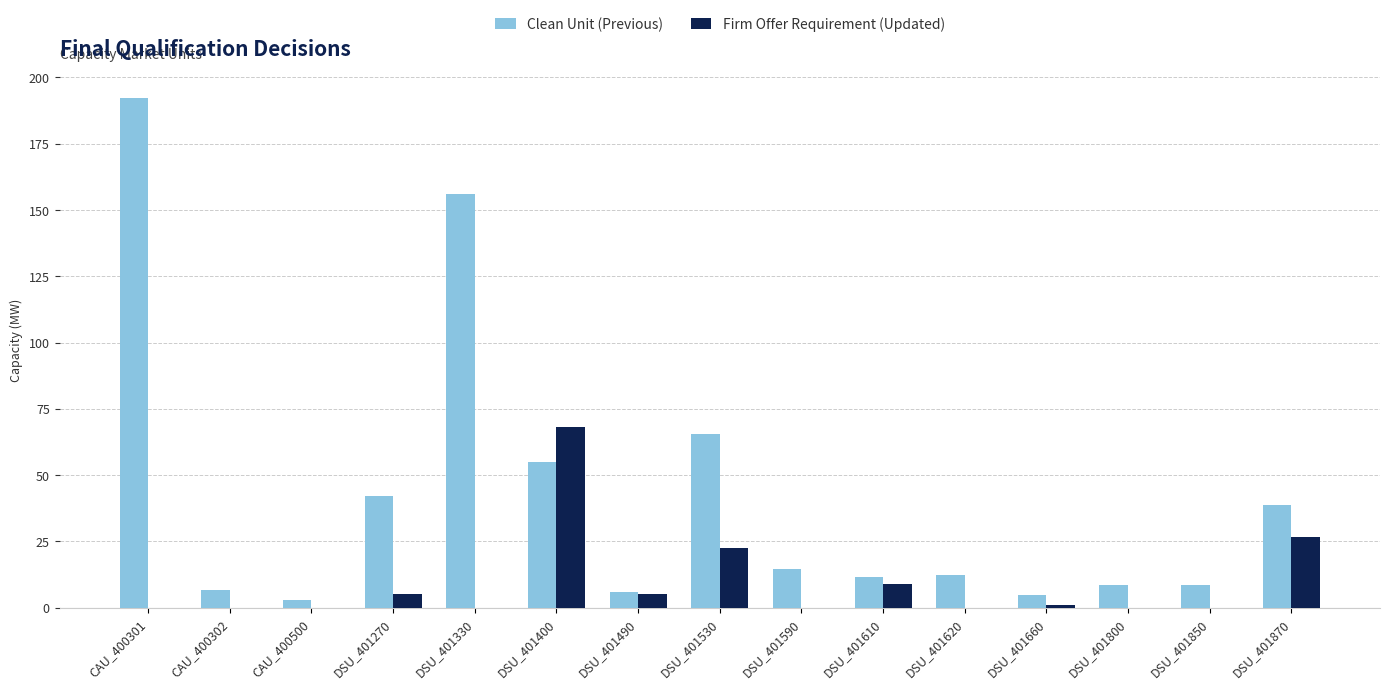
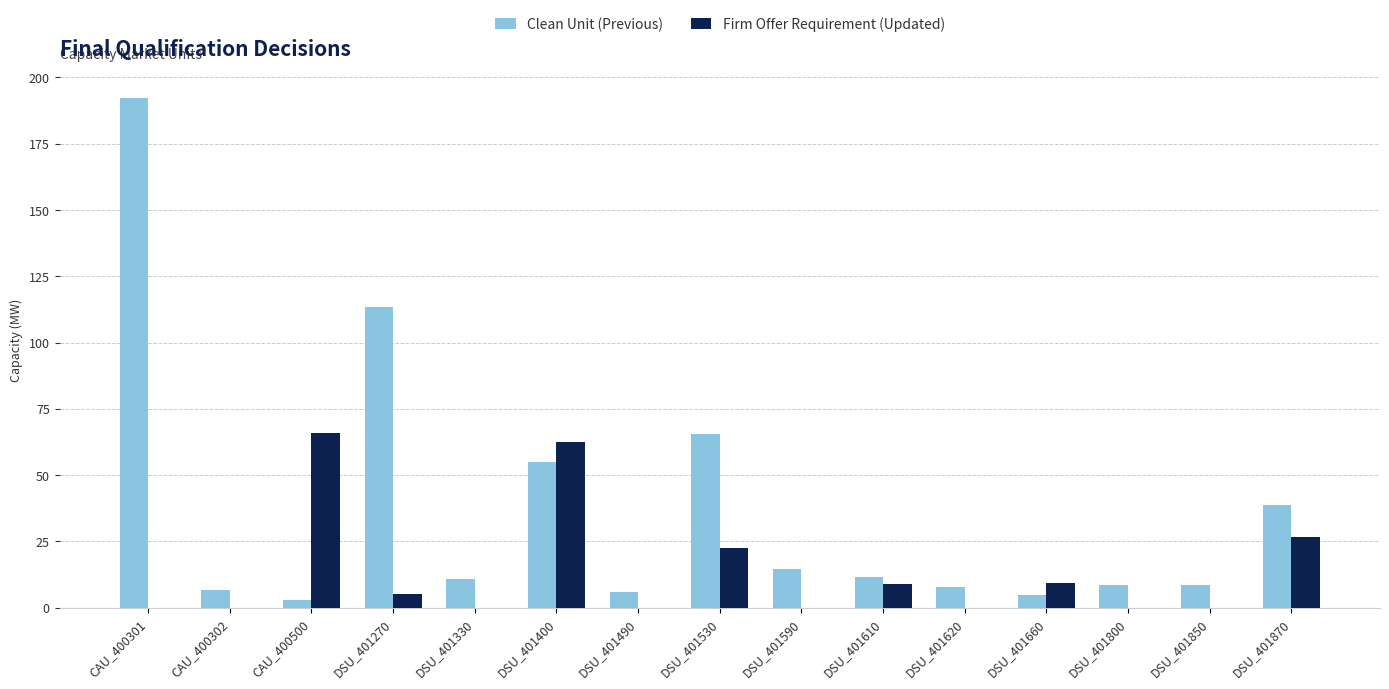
  {
    "Clean Unit (Previous)": {
      "CAU_400301": 192,
      "CAU_400302": 7,
      "CAU_400500": 3,
-     "DSU_401270": 42,
-     "DSU_401330": 156,
+     "DSU_401270": 113,
+     "DSU_401330": 11,
      "DSU_401400": 55,
      "DSU_401490": 6,
      "DSU_401530": 65,
      "DSU_401590": 15,
      "DSU_401610": 12,
-     "DSU_401620": 12,
+     "DSU_401620": 8,
      "DSU_401660": 5,
      "DSU_401800": 8,
      "DSU_401850": 9,
      "DSU_401870": 39
    },
    "Firm Offer Requirement (Updated)": {
      "CAU_400301": 0,
      "CAU_400302": 0,
-     "CAU_400500": 0,
+     "CAU_400500": 66,
      "DSU_401270": 5,
      "DSU_401330": 0,
-     "DSU_401400": 68,
-     "DSU_401490": 5,
+     "DSU_401400": 63,
+     "DSU_401490": 0,
      "DSU_401530": 23,
      "DSU_401590": 0,
      "DSU_401610": 9,
      "DSU_401620": 0,
-     "DSU_401660": 1,
+     "DSU_401660": 9,
      "DSU_401800": 0,
      "DSU_401850": 0,
      "DSU_401870": 27
    }
  }
